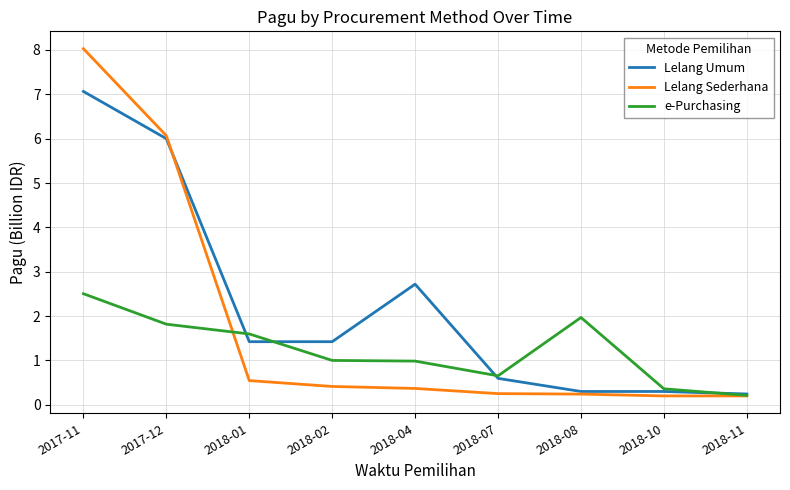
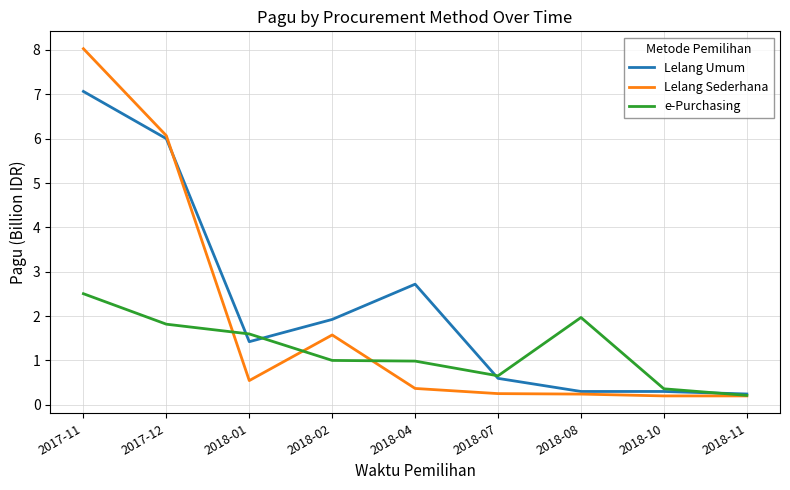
  {
    "Lelang Umum": {
      "2017-11": 7.1,
      "2017-12": 6.0,
      "2018-01": 1.4,
-     "2018-02": 1.4,
+     "2018-02": 1.9,
      "2018-04": 2.7,
      "2018-07": 0.6,
      "2018-08": 0.3,
      "2018-10": 0.3
    },
    "Lelang Sederhana": {
      "2017-11": 8.0,
      "2017-12": 6.1,
      "2018-01": 0.5,
-     "2018-02": 0.4,
+     "2018-02": 1.6,
      "2018-04": 0.4,
      "2018-07": 0.3,
      "2018-08": 0.2,
      "2018-10": 0.2
    },
    "e-Purchasing": {
      "2017-11": 2.5,
      "2017-12": 1.8,
      "2018-01": 1.6,
      "2018-02": 1.0,
      "2018-04": 1.0,
      "2018-07": 0.7,
      "2018-08": 2.0,
      "2018-10": 0.4
    }
  }
